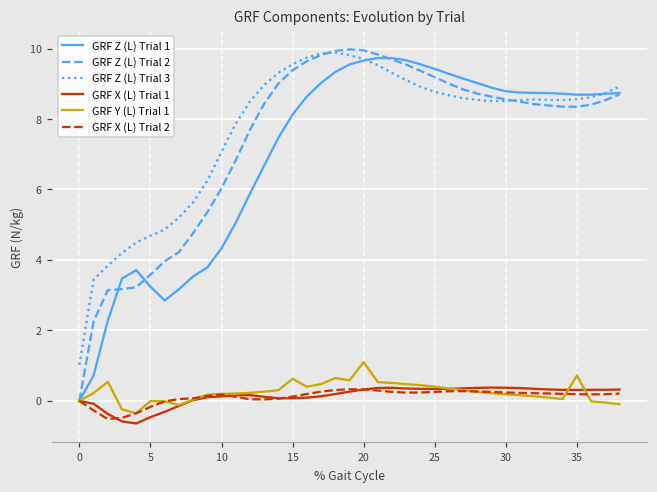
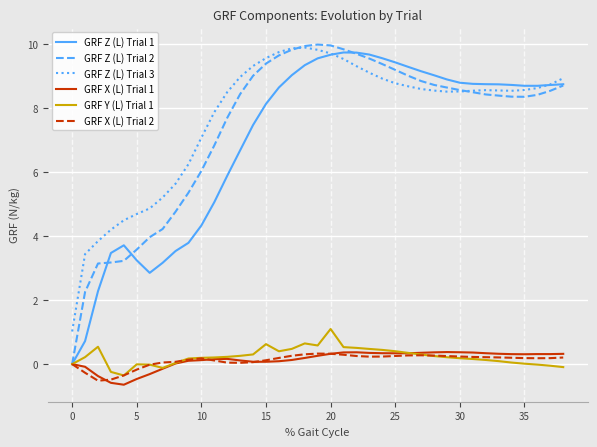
  {
    "GRF Y (L) Trial 1": {
      "5": 0.0,
      "15": 0.6,
      "20": 1.1,
-     "35": 0.7
+     "35": 0.0
    }
  }
